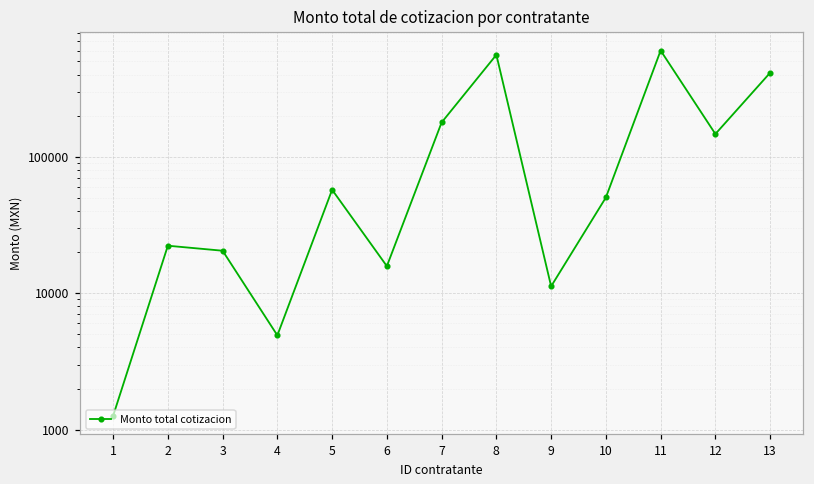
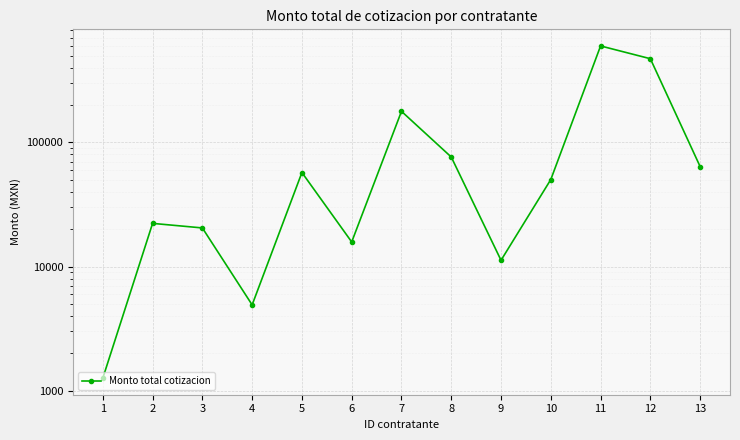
  {
    "2": 22000,
    "3": 20000,
    "4": 4900,
    "5": 60000,
    "6": 16000,
    "7": 180000,
-   "8": 600000,
+   "8": 80000,
    "9": 11000,
    "10": 50000,
    "11": 600000,
-   "12": 150000,
-   "13": 410000
+   "12": 470000,
+   "13": 60000
  }
